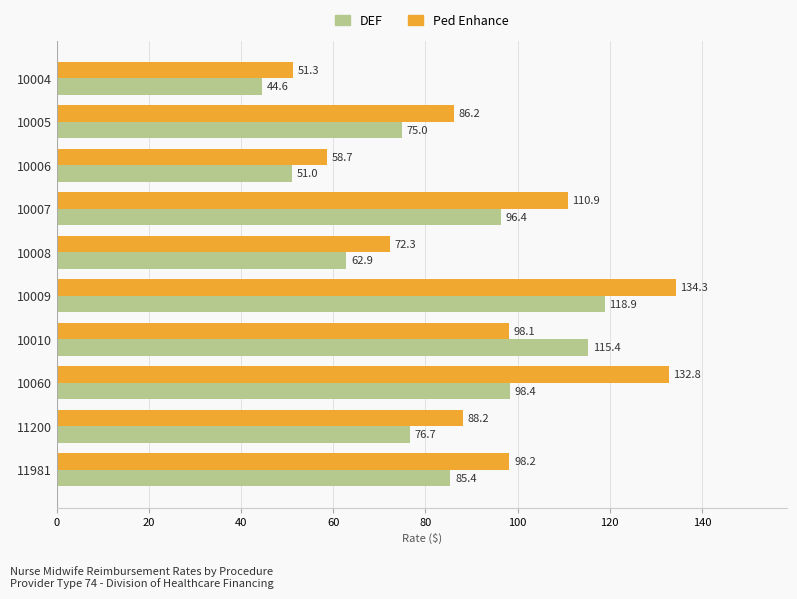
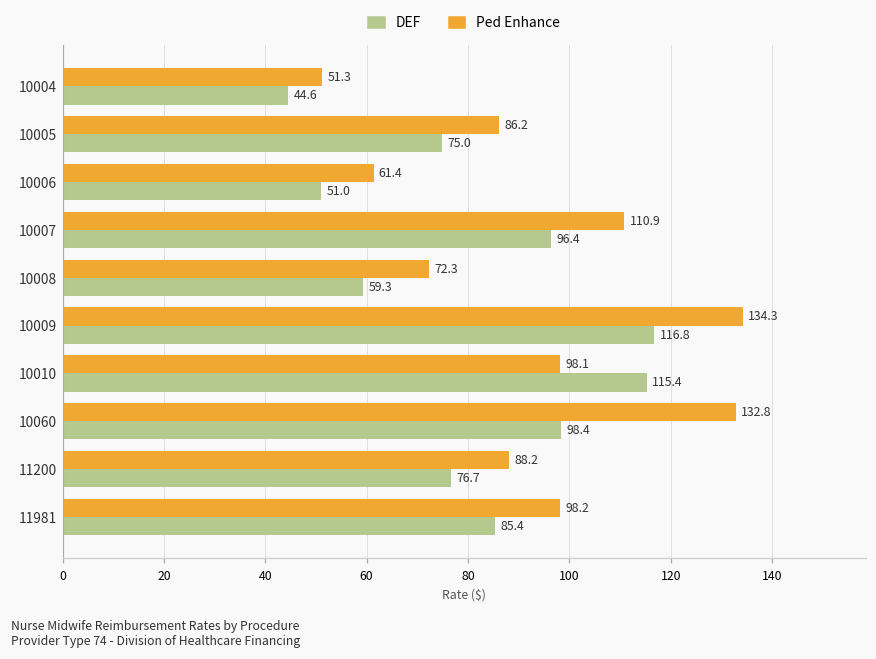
  {
    "DEF": {
      "10004": 44.6,
      "10005": 75.0,
      "10006": 51.0,
      "10007": 96.4,
-     "10008": 62.9,
-     "10009": 118.9,
+     "10008": 59.3,
+     "10009": 116.8,
      "10010": 115.4,
      "10060": 98.4,
      "11200": 76.7,
      "11981": 85.4
    },
    "Ped Enhance": {
      "10004": 51.3,
      "10005": 86.2,
-     "10006": 58.7,
+     "10006": 61.4,
      "10007": 110.9,
      "10008": 72.3,
      "10009": 134.3,
      "10010": 98.1,
      "10060": 132.8,
      "11200": 88.2,
      "11981": 98.2
    }
  }
